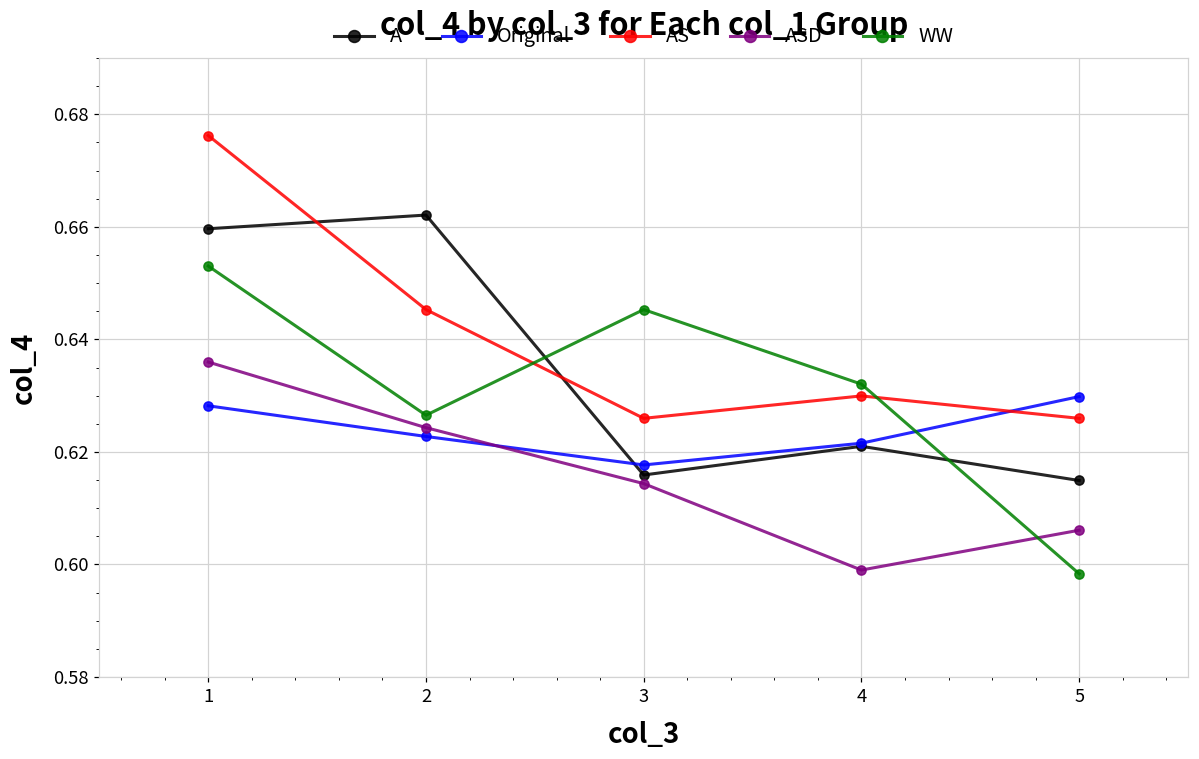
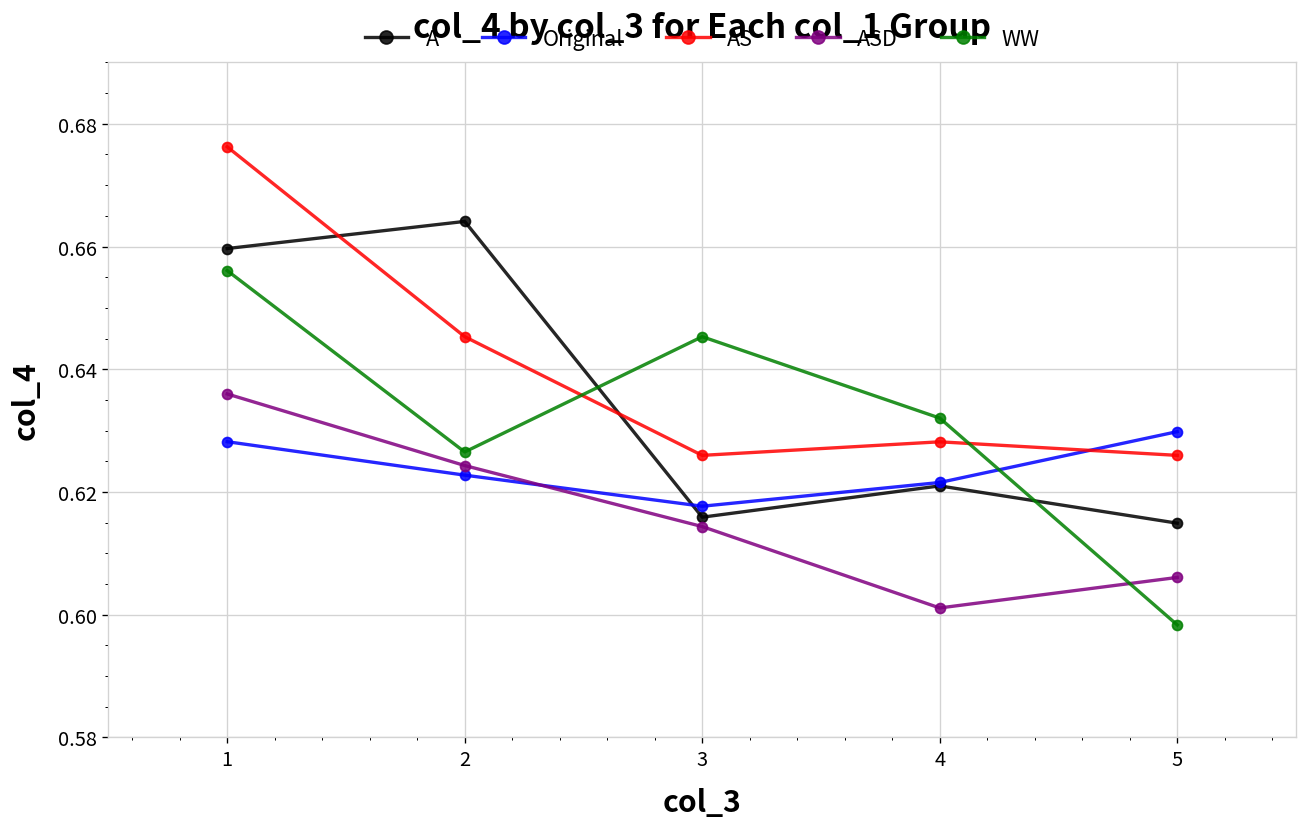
  {
    "A": {
      "1": 0.660,
-     "2": 0.662,
+     "2": 0.664,
      "3": 0.616,
      "4": 0.621,
      "5": 0.615
    },
    "Original": {
      "1": 0.628,
      "2": 0.623,
      "3": 0.618,
      "4": 0.622,
      "5": 0.630
    },
    "AS": {
      "1": 0.676,
      "2": 0.645,
      "3": 0.626,
-     "4": 0.630,
+     "4": 0.628,
      "5": 0.626
    },
    "ASD": {
      "1": 0.636,
      "2": 0.624,
      "3": 0.614,
-     "4": 0.599,
+     "4": 0.601,
      "5": 0.606
    },
    "WW": {
-     "1": 0.653,
+     "1": 0.656,
      "2": 0.627,
      "3": 0.645,
      "4": 0.632,
      "5": 0.598
    }
  }
